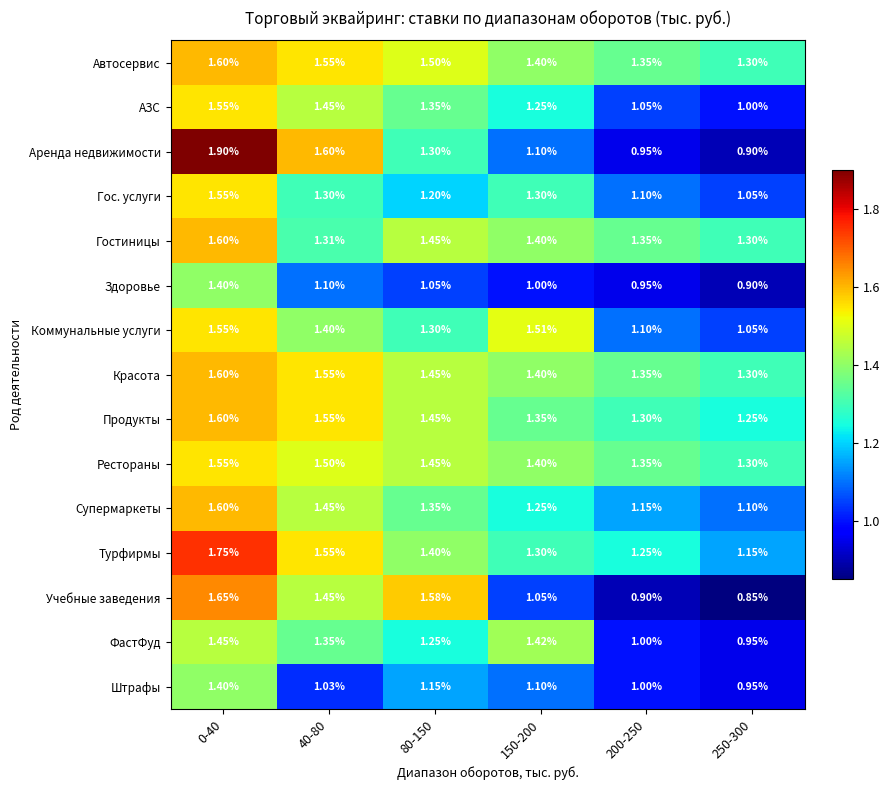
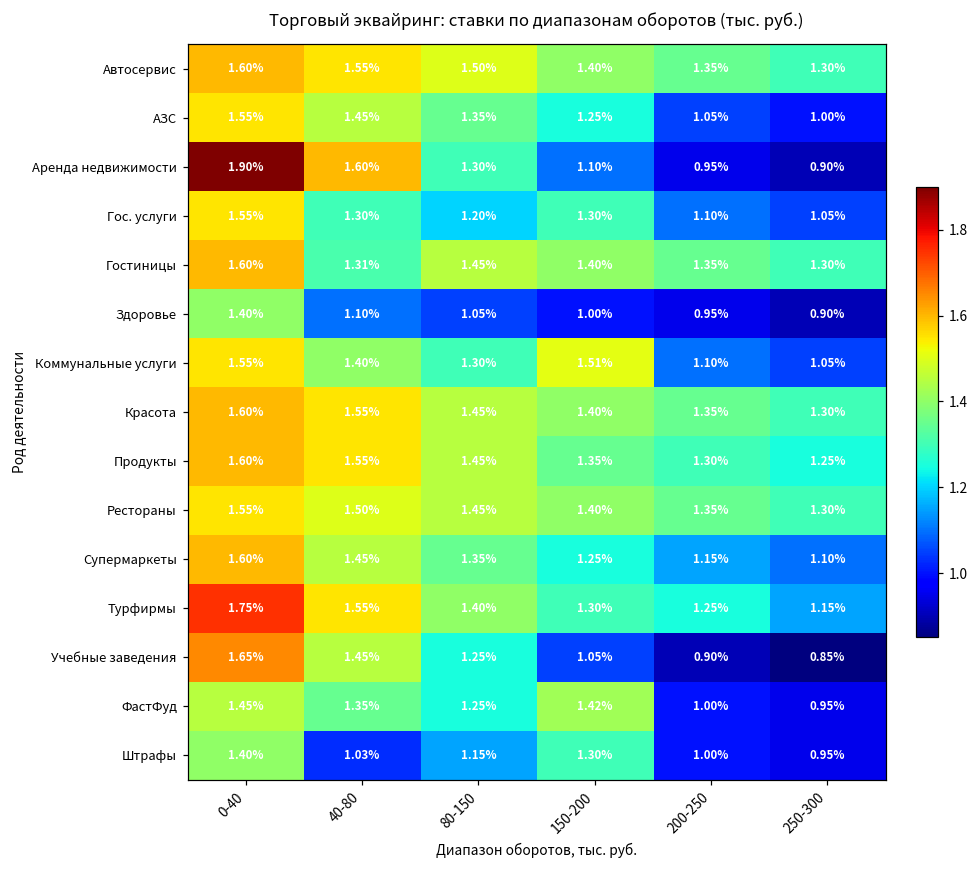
  {
    "Автосервис": {
      "0-40": "1.60%",
      "40-80": "1.55%",
      "80-150": "1.50%",
      "150-200": "1.40%",
      "200-250": "1.35%",
      "250-300": "1.30%"
    },
    "АЗС": {
      "0-40": "1.55%",
      "40-80": "1.45%",
      "80-150": "1.35%",
      "150-200": "1.25%",
      "200-250": "1.05%",
      "250-300": "1.00%"
    },
    "Аренда недвижимости": {
      "0-40": "1.90%",
      "40-80": "1.60%",
      "80-150": "1.30%",
      "150-200": "1.10%",
      "200-250": "0.95%",
      "250-300": "0.90%"
    },
    "Гос. услуги": {
      "0-40": "1.55%",
      "40-80": "1.30%",
      "80-150": "1.20%",
      "150-200": "1.30%",
      "200-250": "1.10%",
      "250-300": "1.05%"
    },
    "Гостиницы": {
      "0-40": "1.60%",
      "40-80": "1.31%",
      "80-150": "1.45%",
      "150-200": "1.40%",
      "200-250": "1.35%",
      "250-300": "1.30%"
    },
    "Здоровье": {
      "0-40": "1.40%",
      "40-80": "1.10%",
      "80-150": "1.05%",
      "150-200": "1.00%",
      "200-250": "0.95%",
      "250-300": "0.90%"
    },
    "Коммунальные услуги": {
      "0-40": "1.55%",
      "40-80": "1.40%",
      "80-150": "1.30%",
      "150-200": "1.51%",
      "200-250": "1.10%",
      "250-300": "1.05%"
    },
    "Красота": {
      "0-40": "1.60%",
      "40-80": "1.55%",
      "80-150": "1.45%",
      "150-200": "1.40%",
      "200-250": "1.35%",
      "250-300": "1.30%"
    },
    "Продукты": {
      "0-40": "1.60%",
      "40-80": "1.55%",
      "80-150": "1.45%",
      "150-200": "1.35%",
      "200-250": "1.30%",
      "250-300": "1.25%"
    },
    "Рестораны": {
      "0-40": "1.55%",
      "40-80": "1.50%",
      "80-150": "1.45%",
      "150-200": "1.40%",
      "200-250": "1.35%",
      "250-300": "1.30%"
    },
    "Супермаркеты": {
      "0-40": "1.60%",
      "40-80": "1.45%",
      "80-150": "1.35%",
      "150-200": "1.25%",
      "200-250": "1.15%",
      "250-300": "1.10%"
    },
    "Турфирмы": {
      "0-40": "1.75%",
      "40-80": "1.55%",
      "80-150": "1.40%",
      "150-200": "1.30%",
      "200-250": "1.25%",
      "250-300": "1.15%"
    },
    "Учебные заведения": {
      "0-40": "1.65%",
      "40-80": "1.45%",
-     "80-150": "1.58%",
+     "80-150": "1.25%",
      "150-200": "1.05%",
      "200-250": "0.90%",
      "250-300": "0.85%"
    },
    "ФастФуд": {
      "0-40": "1.45%",
      "40-80": "1.35%",
      "80-150": "1.25%",
      "150-200": "1.42%",
      "200-250": "1.00%",
      "250-300": "0.95%"
    },
    "Штрафы": {
      "0-40": "1.40%",
      "40-80": "1.03%",
      "80-150": "1.15%",
-     "150-200": "1.10%",
+     "150-200": "1.30%",
      "200-250": "1.00%",
      "250-300": "0.95%"
    }
  }
